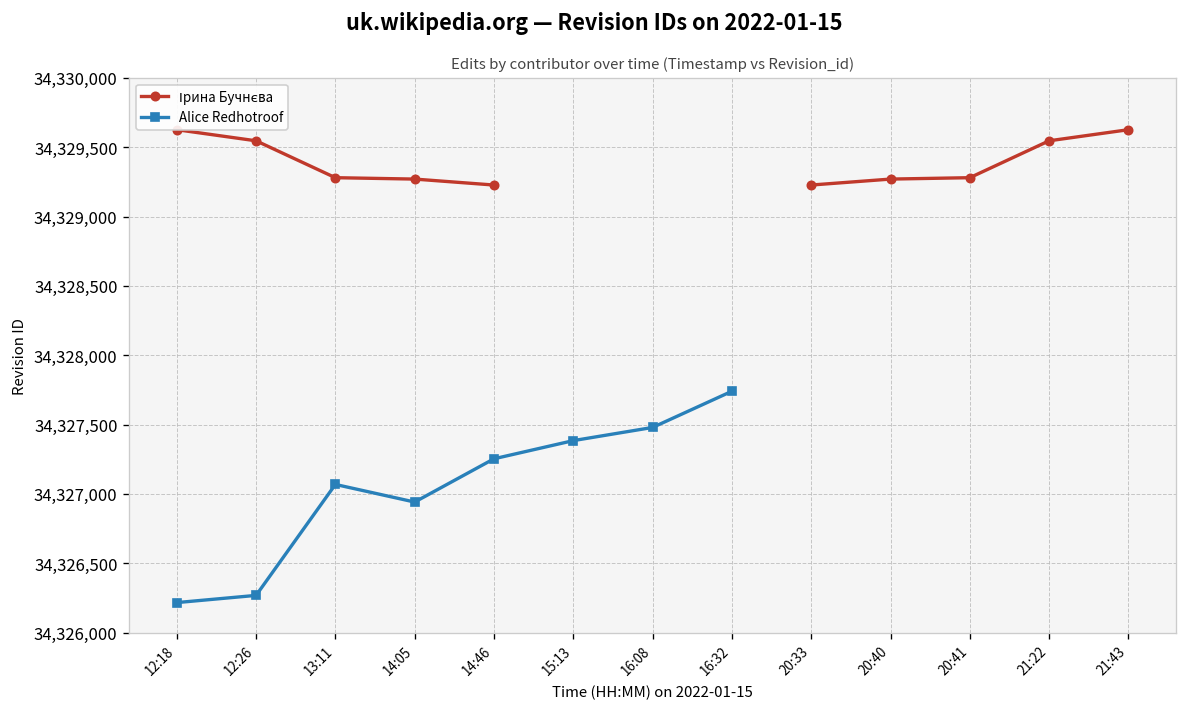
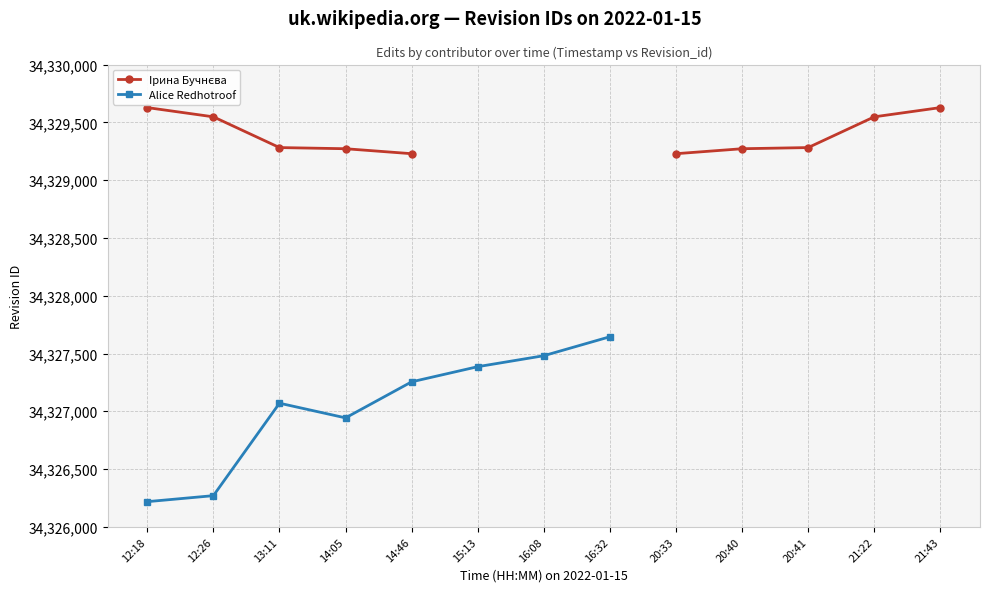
  {
    "Alice Redhotroof": {
      "12:18": "34,326,220",
      "12:26": "34,326,270",
      "13:11": "34,327,070",
      "14:05": "34,326,940",
      "14:46": "34,327,260",
      "15:13": "34,327,390",
      "16:08": "34,327,480",
-     "16:32": "34,327,740"
+     "16:32": "34,327,650"
    }
  }
